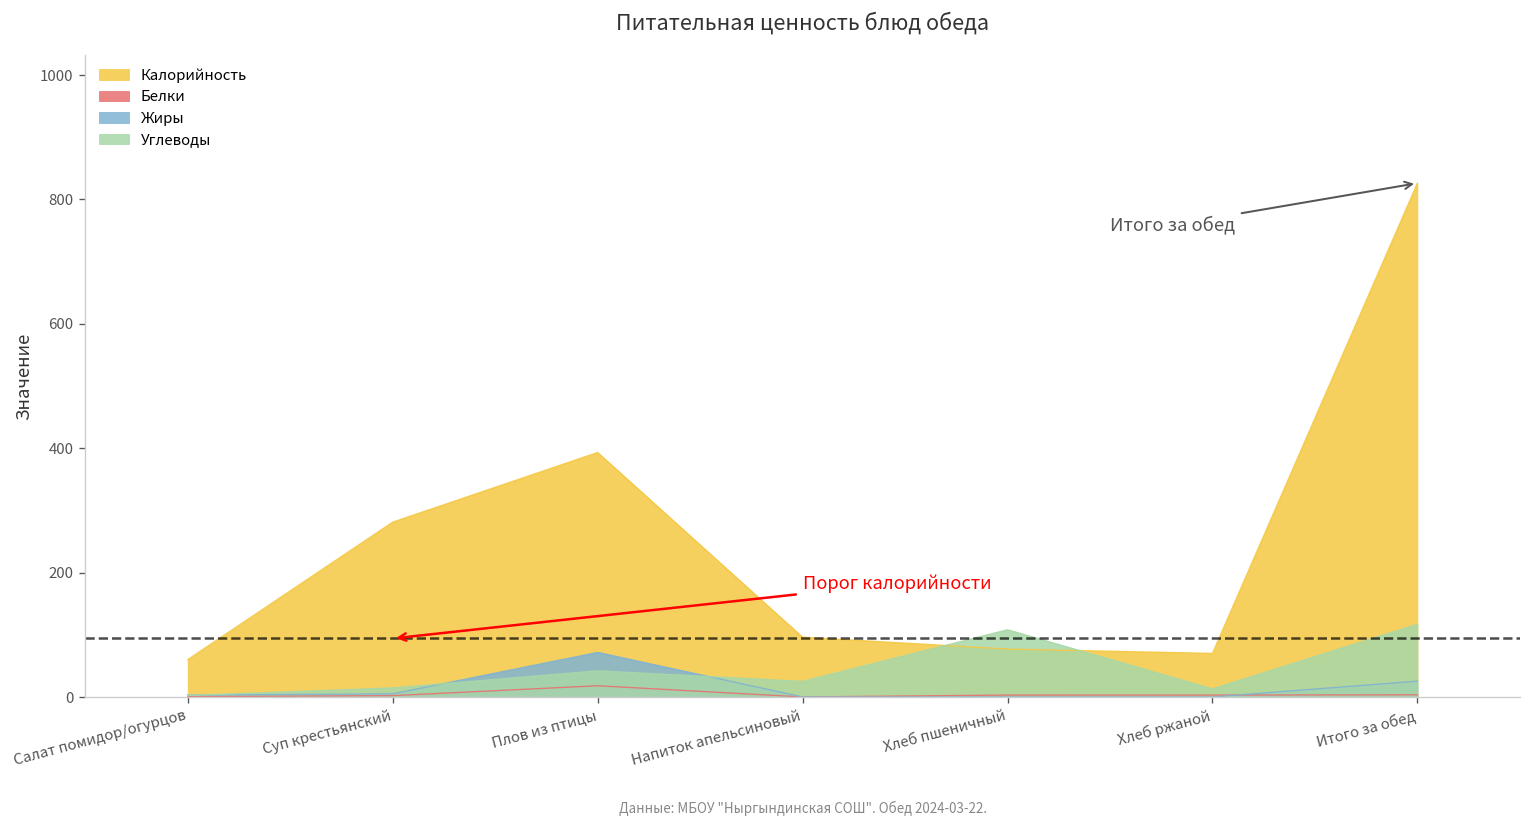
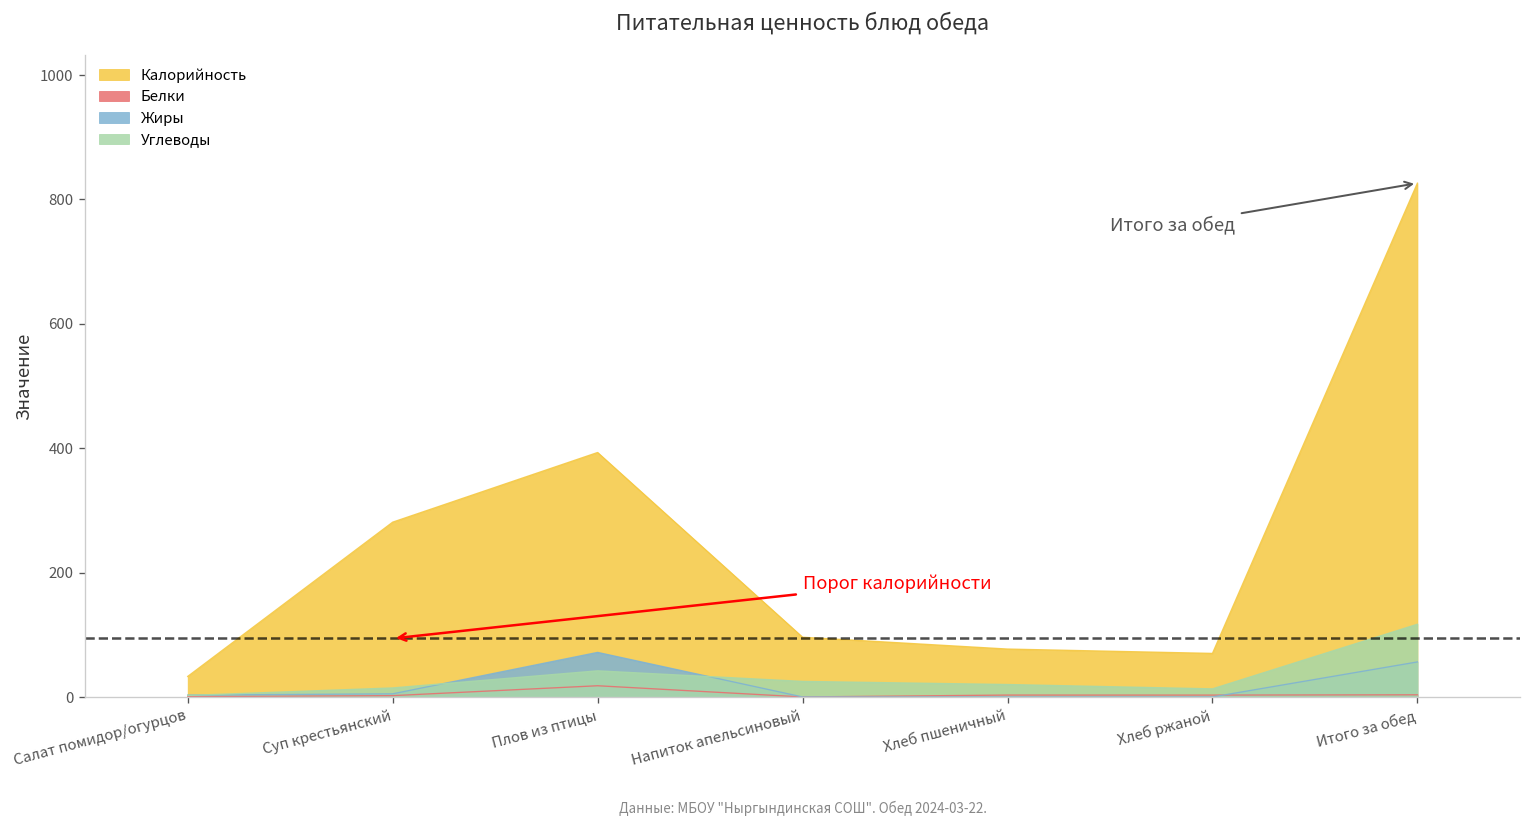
  {
    "Калорийность": {
-     "Салат помидор/огурцов": 60,
+     "Салат помидор/огурцов": 30,
      "Суп крестьянский": 280,
      "Плов из птицы": 390,
      "Напиток апельсиновый": 100,
      "Хлеб пшеничный": 80,
      "Хлеб ржаной": 70,
      "Итого за обед": 830
    },
    "Белки": {
      "Плов из птицы": 20,
      "Итого за обед": 0
    },
    "Жиры": {
      "Плов из птицы": 70,
-     "Итого за обед": 30
+     "Итого за обед": 60
    },
    "Углеводы": {
      "Суп крестьянский": 10,
      "Плов из птицы": 40,
      "Напиток апельсиновый": 30,
-     "Хлеб пшеничный": 110,
+     "Хлеб пшеничный": 20,
      "Хлеб ржаной": 10,
      "Итого за обед": 120
    }
  }
